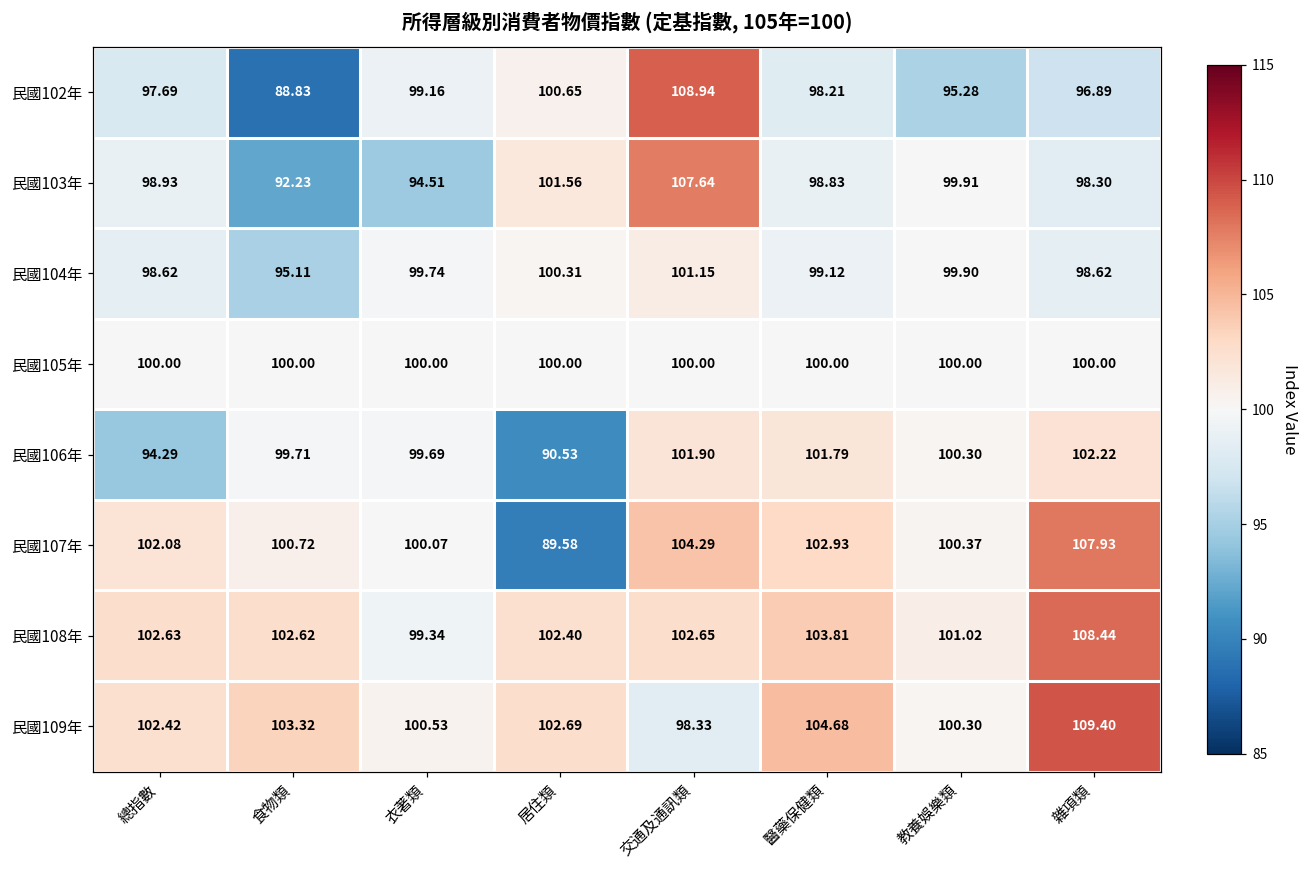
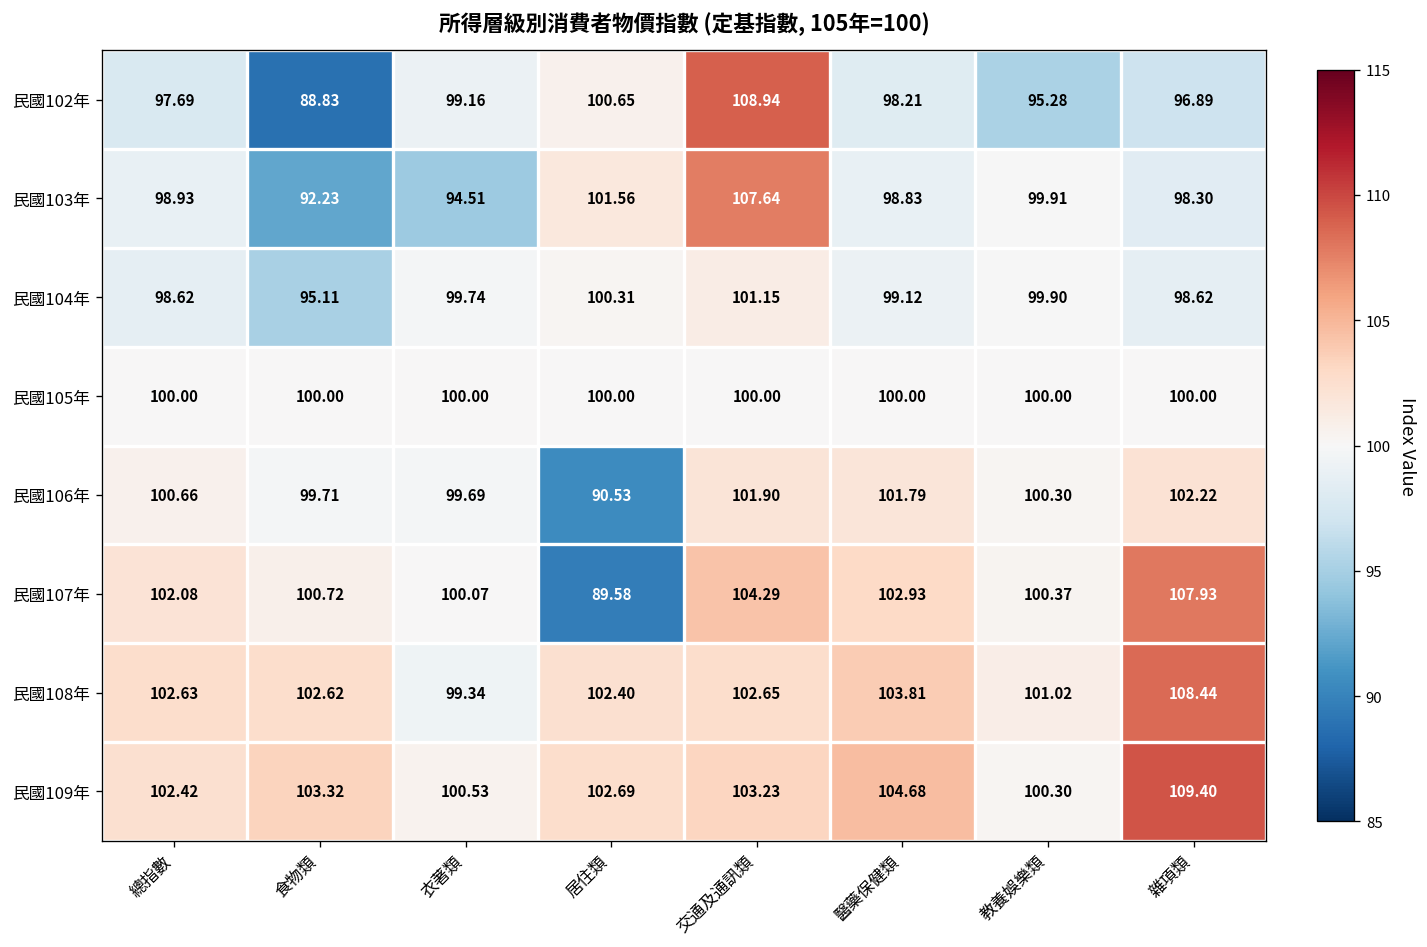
  {
    "民國102年": {
      "總指數": 97.69,
      "食物類": 88.83,
      "衣著類": 99.16,
      "居住類": 100.65,
      "交通及通訊類": 108.94,
      "醫藥保健類": 98.21,
      "教養娛樂類": 95.28,
      "雜項類": 96.89
    },
    "民國103年": {
      "總指數": 98.93,
      "食物類": 92.23,
      "衣著類": 94.51,
      "居住類": 101.56,
      "交通及通訊類": 107.64,
      "醫藥保健類": 98.83,
      "教養娛樂類": 99.91,
      "雜項類": 98.30
    },
    "民國104年": {
      "總指數": 98.62,
      "食物類": 95.11,
      "衣著類": 99.74,
      "居住類": 100.31,
      "交通及通訊類": 101.15,
      "醫藥保健類": 99.12,
      "教養娛樂類": 99.90,
      "雜項類": 98.62
    },
    "民國105年": {
      "總指數": 100.00,
      "食物類": 100.00,
      "衣著類": 100.00,
      "居住類": 100.00,
      "交通及通訊類": 100.00,
      "醫藥保健類": 100.00,
      "教養娛樂類": 100.00,
      "雜項類": 100.00
    },
    "民國106年": {
-     "總指數": 94.29,
+     "總指數": 100.66,
      "食物類": 99.71,
      "衣著類": 99.69,
      "居住類": 90.53,
      "交通及通訊類": 101.90,
      "醫藥保健類": 101.79,
      "教養娛樂類": 100.30,
      "雜項類": 102.22
    },
    "民國107年": {
      "總指數": 102.08,
      "食物類": 100.72,
      "衣著類": 100.07,
      "居住類": 89.58,
      "交通及通訊類": 104.29,
      "醫藥保健類": 102.93,
      "教養娛樂類": 100.37,
      "雜項類": 107.93
    },
    "民國108年": {
      "總指數": 102.63,
      "食物類": 102.62,
      "衣著類": 99.34,
      "居住類": 102.40,
      "交通及通訊類": 102.65,
      "醫藥保健類": 103.81,
      "教養娛樂類": 101.02,
      "雜項類": 108.44
    },
    "民國109年": {
      "總指數": 102.42,
      "食物類": 103.32,
      "衣著類": 100.53,
      "居住類": 102.69,
-     "交通及通訊類": 98.33,
+     "交通及通訊類": 103.23,
      "醫藥保健類": 104.68,
      "教養娛樂類": 100.30,
      "雜項類": 109.40
    }
  }
